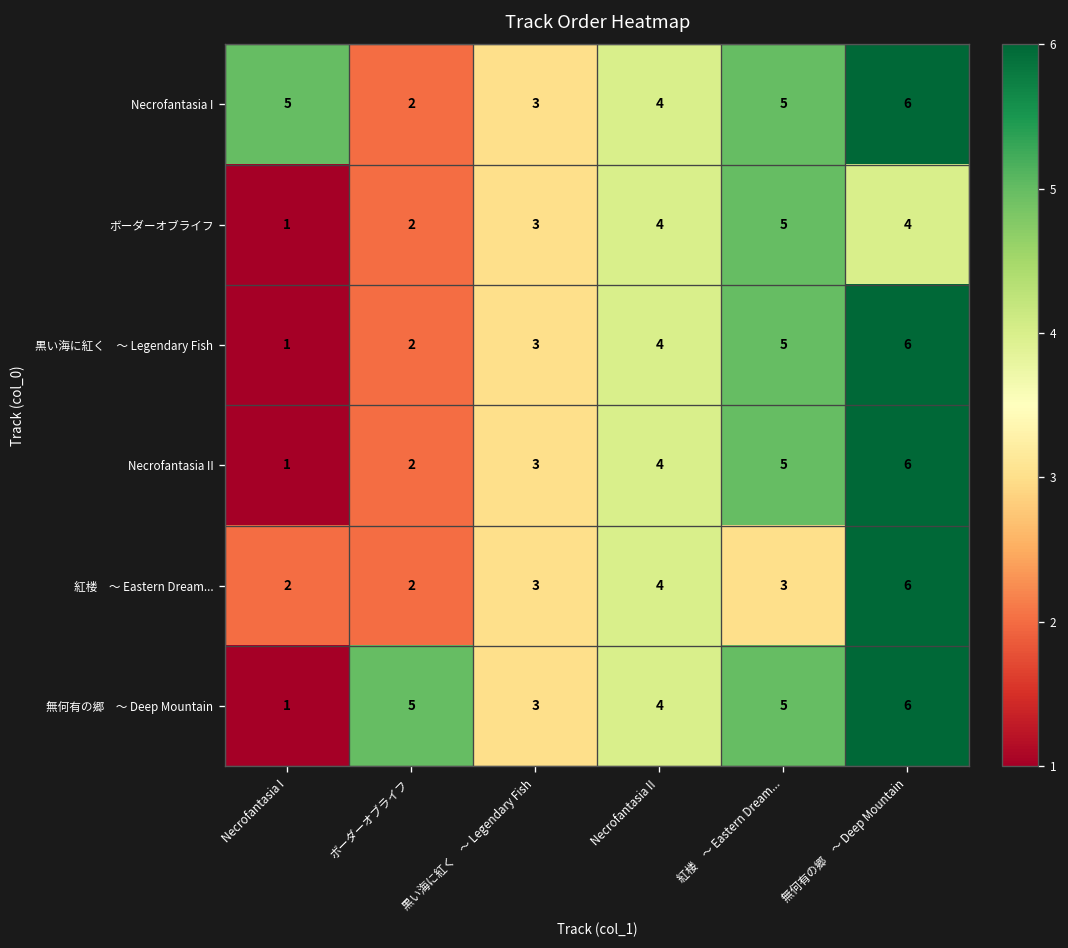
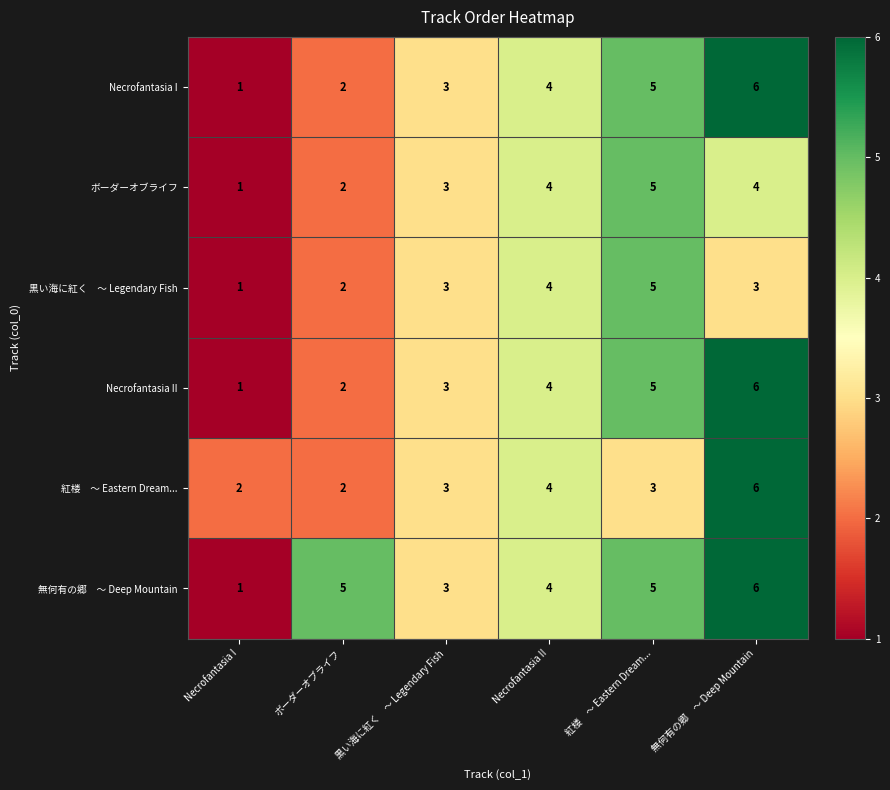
  {
    "Necrofantasia I": {
-     "Necrofantasia I": 5,
+     "Necrofantasia I": 1,
      "ボーダーオブライフ": 2,
      "黒い海に紅く ～ Legendary Fish": 3,
      "Necrofantasia II": 4,
      "紅楼 ～ Eastern Dream...": 5,
      "無何有の郷 ～ Deep Mountain": 6
    },
    "ボーダーオブライフ": {
      "Necrofantasia I": 1,
      "ボーダーオブライフ": 2,
      "黒い海に紅く ～ Legendary Fish": 3,
      "Necrofantasia II": 4,
      "紅楼 ～ Eastern Dream...": 5,
      "無何有の郷 ～ Deep Mountain": 4
    },
    "黒い海に紅く ～ Legendary Fish": {
      "Necrofantasia I": 1,
      "ボーダーオブライフ": 2,
      "黒い海に紅く ～ Legendary Fish": 3,
      "Necrofantasia II": 4,
      "紅楼 ～ Eastern Dream...": 5,
-     "無何有の郷 ～ Deep Mountain": 6
+     "無何有の郷 ～ Deep Mountain": 3
    },
    "Necrofantasia II": {
      "Necrofantasia I": 1,
      "ボーダーオブライフ": 2,
      "黒い海に紅く ～ Legendary Fish": 3,
      "Necrofantasia II": 4,
      "紅楼 ～ Eastern Dream...": 5,
      "無何有の郷 ～ Deep Mountain": 6
    },
    "紅楼 ～ Eastern Dream...": {
      "Necrofantasia I": 2,
      "ボーダーオブライフ": 2,
      "黒い海に紅く ～ Legendary Fish": 3,
      "Necrofantasia II": 4,
      "紅楼 ～ Eastern Dream...": 3,
      "無何有の郷 ～ Deep Mountain": 6
    },
    "無何有の郷 ～ Deep Mountain": {
      "Necrofantasia I": 1,
      "ボーダーオブライフ": 5,
      "黒い海に紅く ～ Legendary Fish": 3,
      "Necrofantasia II": 4,
      "紅楼 ～ Eastern Dream...": 5,
      "無何有の郷 ～ Deep Mountain": 6
    }
  }
